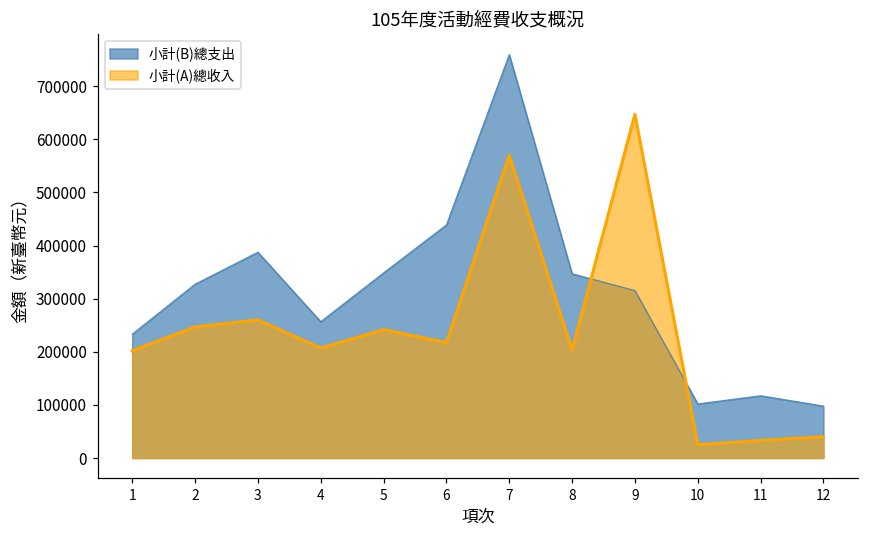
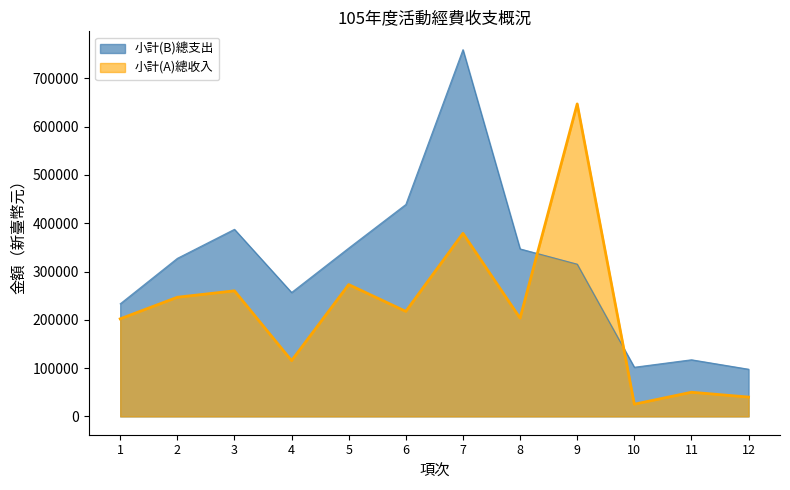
  {
    "小計(B)總支出": {
      "1": 230000,
      "2": 330000,
      "3": 390000,
      "4": 260000,
      "5": 350000,
      "6": 440000,
      "7": 760000,
      "8": 350000,
      "9": 320000,
      "10": 100000,
      "11": 120000,
      "12": 100000
    },
    "小計(A)總收入": {
      "1": 200000,
      "2": 250000,
      "3": 260000,
-     "4": 210000,
-     "5": 240000,
+     "4": 120000,
+     "5": 270000,
      "6": 220000,
-     "7": 570000,
+     "7": 380000,
      "8": 200000,
      "9": 650000,
      "10": 30000,
-     "11": 30000,
+     "11": 50000,
      "12": 40000
    }
  }
